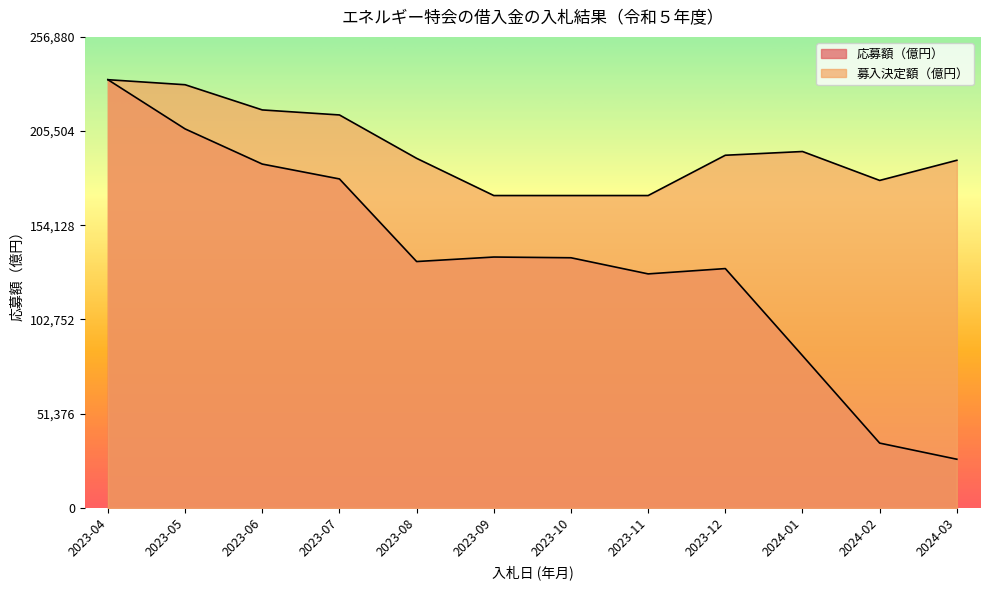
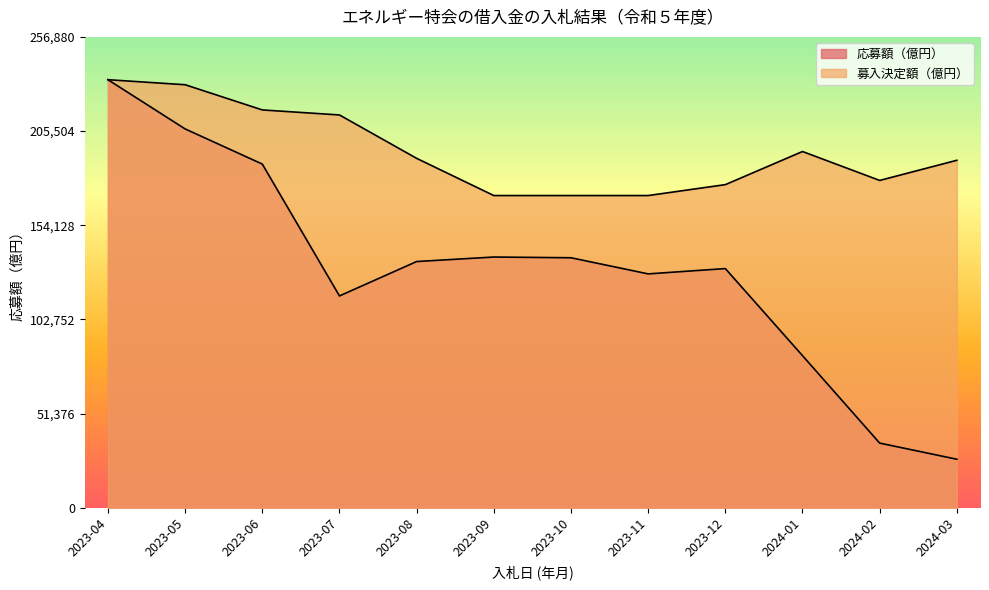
  {
    "応募額（億円）": {
      "2023-05": "207,000",
      "2023-06": "188,000",
-     "2023-07": "179,000",
+     "2023-07": "116,000",
      "2023-08": "134,000",
      "2023-09": "137,000",
      "2023-10": "136,000",
      "2023-11": "128,000",
      "2023-12": "131,000",
      "2024-01": "83,000",
      "2024-02": "35,000",
      "2024-03": "27,000"
    },
    "募入決定額（億円）": {
      "2023-05": "231,000",
      "2023-06": "217,000",
      "2023-07": "214,000",
      "2023-08": "191,000",
      "2023-09": "170,000",
      "2023-10": "170,000",
      "2023-11": "170,000",
-     "2023-12": "192,000",
+     "2023-12": "176,000",
      "2024-01": "194,000",
      "2024-02": "179,000",
      "2024-03": "190,000"
    }
  }
